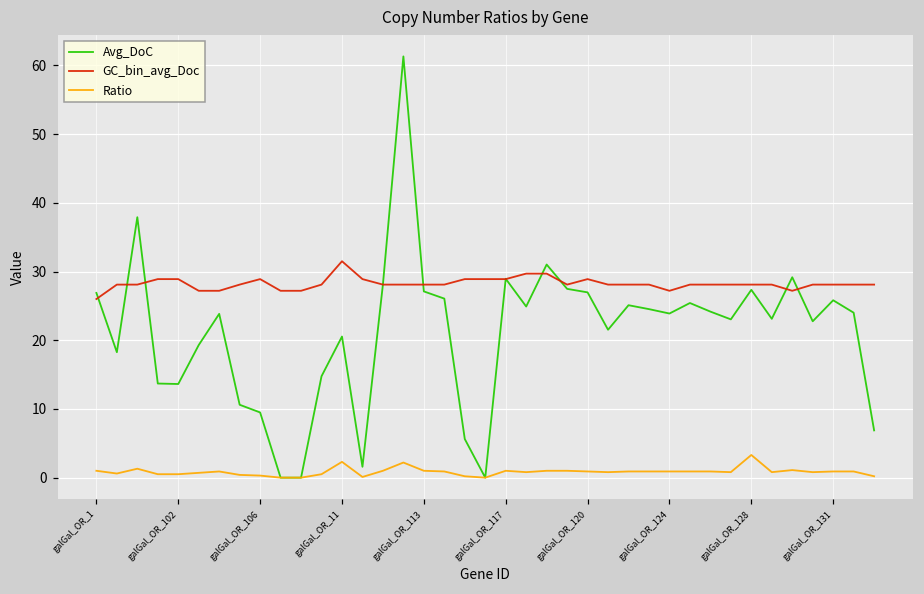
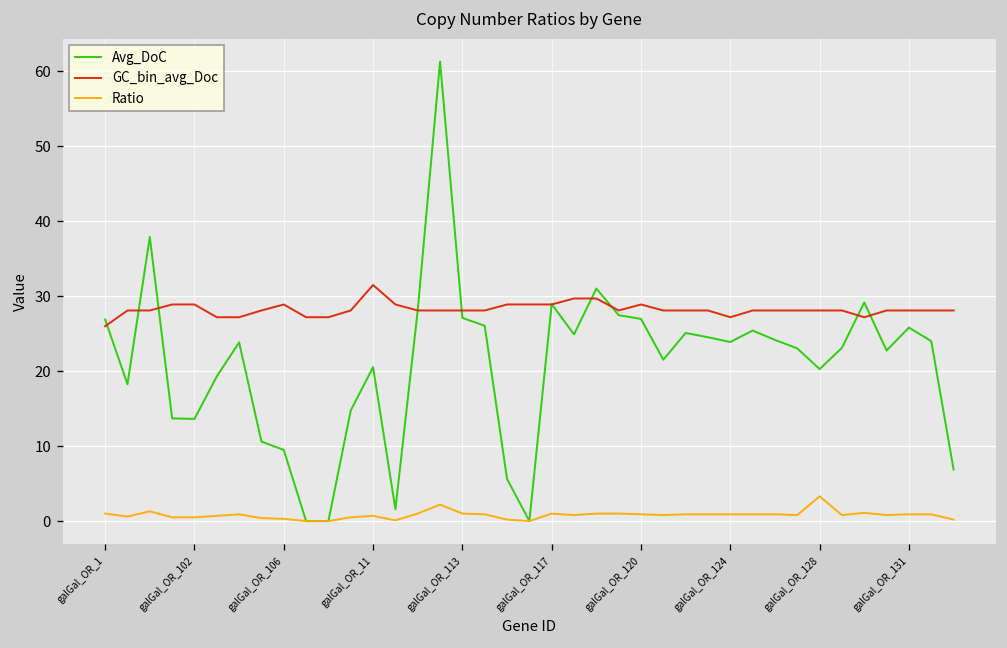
  {
    "Avg_DoC": {
      "galGal_OR_1": 27,
      "galGal_OR_102": 14,
      "galGal_OR_106": 9,
      "galGal_OR_11": 21,
      "galGal_OR_113": 27,
      "galGal_OR_120": 27,
      "galGal_OR_124": 24,
-     "galGal_OR_128": 27,
+     "galGal_OR_128": 20,
      "galGal_OR_131": 26
    },
    "GC_bin_avg_Doc": {
      "galGal_OR_1": 26,
      "galGal_OR_102": 29,
      "galGal_OR_106": 29,
      "galGal_OR_11": 32,
      "galGal_OR_113": 28,
      "galGal_OR_120": 29,
      "galGal_OR_124": 27,
      "galGal_OR_128": 28,
      "galGal_OR_131": 28
    },
    "Ratio": {
      "galGal_OR_1": 1,
      "galGal_OR_102": 1,
      "galGal_OR_106": 0,
-     "galGal_OR_11": 2,
+     "galGal_OR_11": 1,
      "galGal_OR_113": 1,
      "galGal_OR_117": 1,
      "galGal_OR_120": 1,
      "galGal_OR_124": 1,
      "galGal_OR_128": 3,
      "galGal_OR_131": 1
    }
  }
